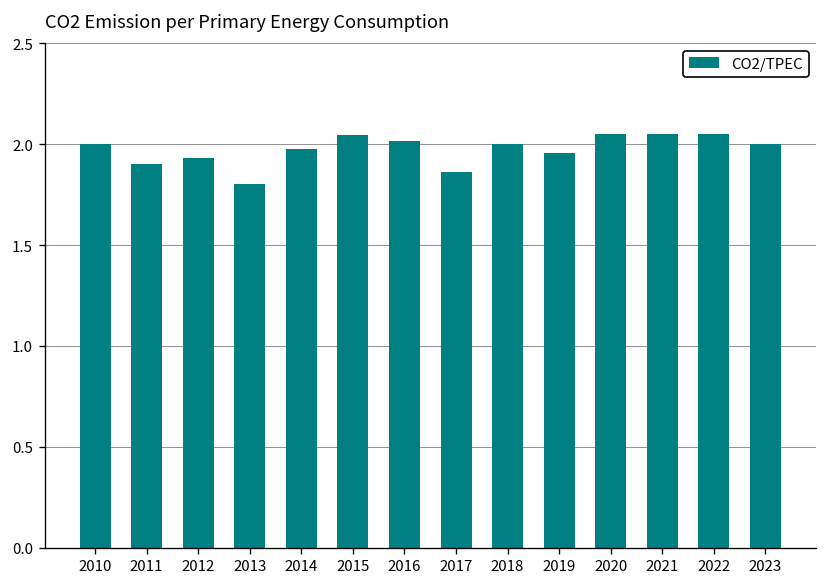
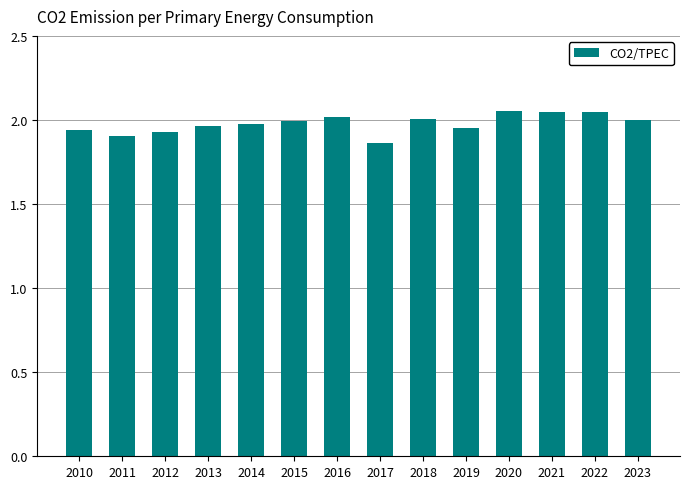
  {
-   "2010": 2.00,
+   "2010": 1.94,
    "2011": 1.90,
    "2012": 1.93,
-   "2013": 1.80,
+   "2013": 1.96,
    "2014": 1.98,
-   "2015": 2.04,
+   "2015": 2.00,
    "2016": 2.02,
    "2017": 1.86,
    "2018": 2.00,
    "2019": 1.95,
    "2020": 2.05,
    "2021": 2.05,
    "2022": 2.05,
    "2023": 2.00
  }
